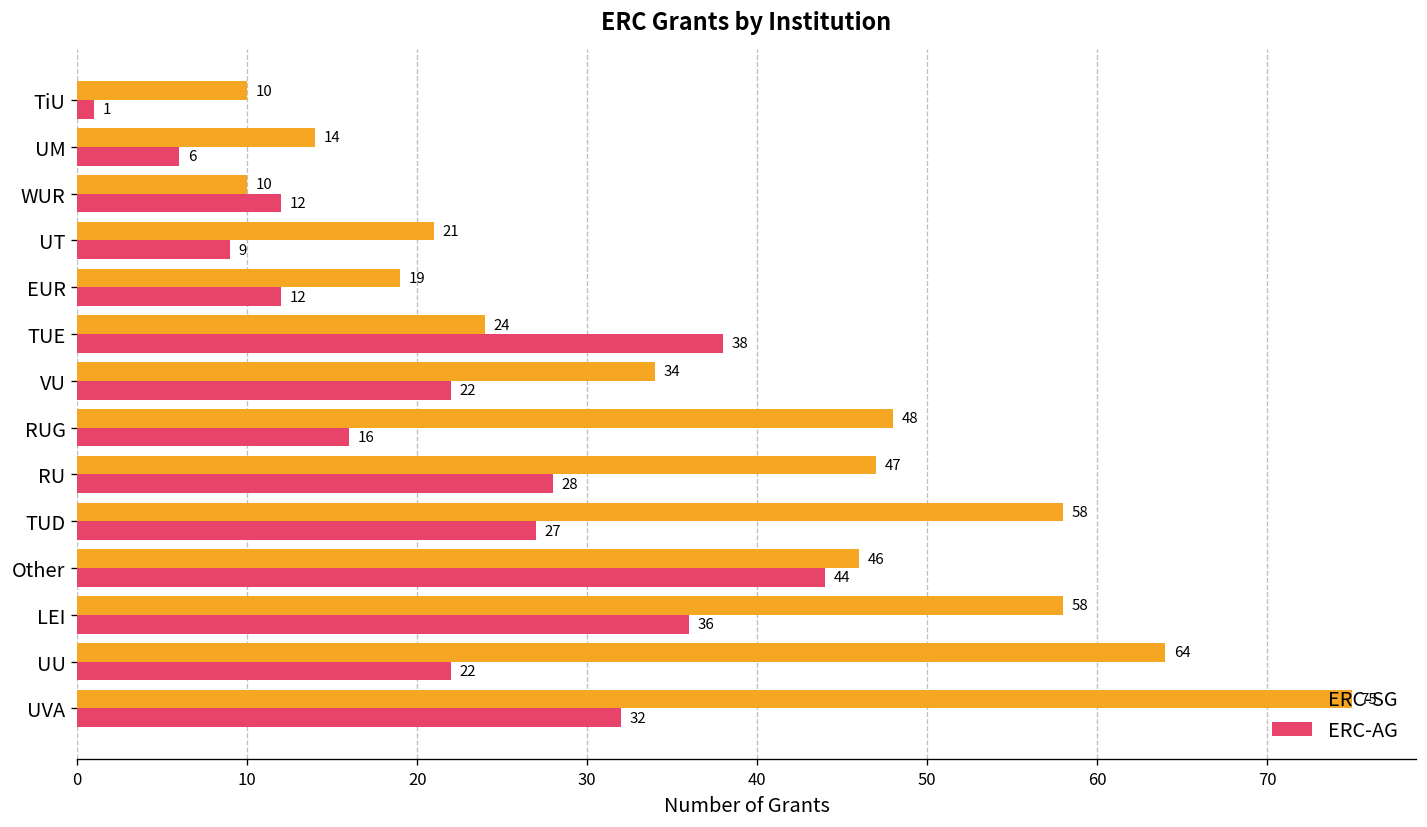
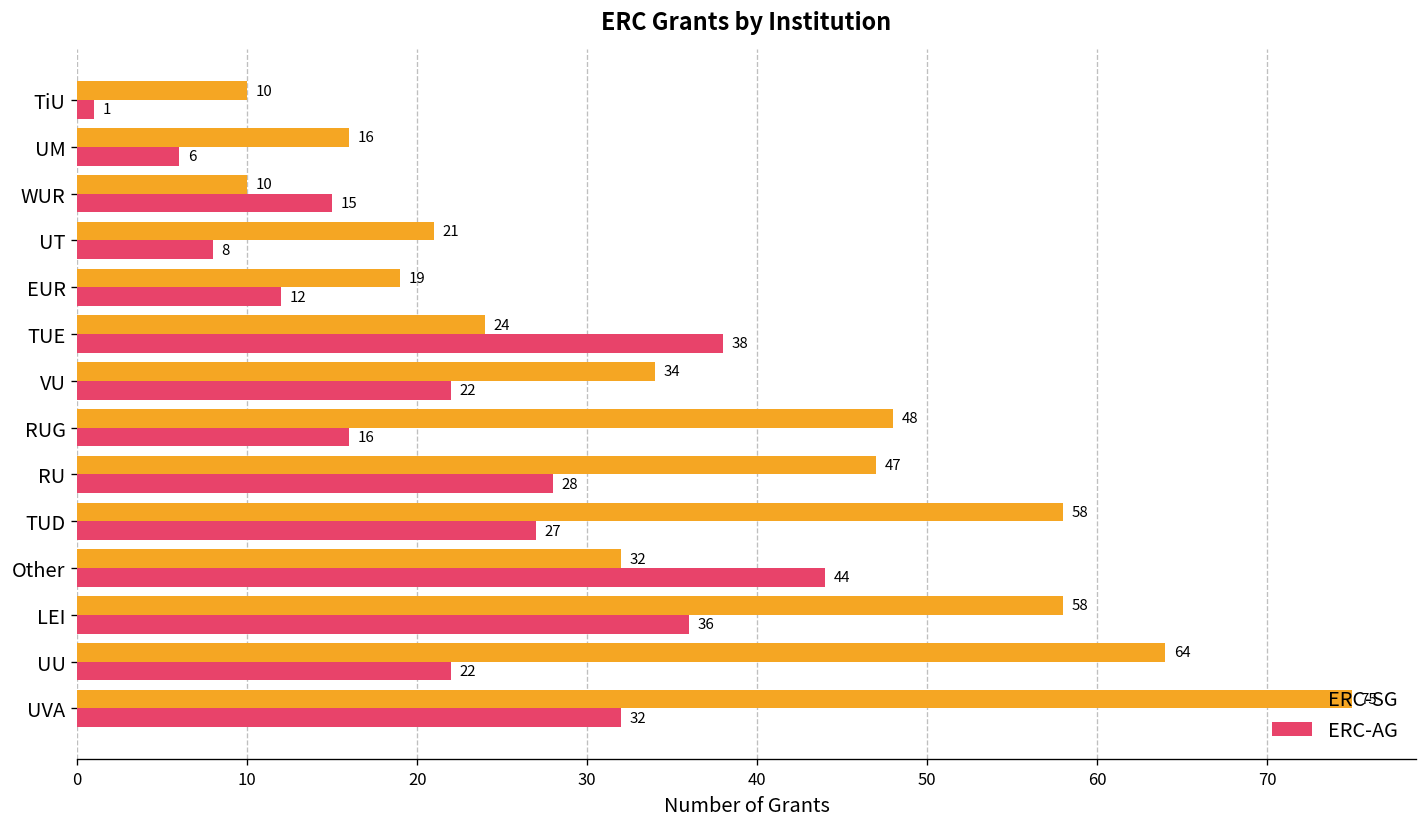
  {
    "ERC-SG": {
      "TiU": 10,
-     "UM": 14,
+     "UM": 16,
      "WUR": 10,
      "UT": 21,
      "EUR": 19,
      "TUE": 24,
      "VU": 34,
      "RUG": 48,
      "RU": 47,
      "TUD": 58,
-     "Other": 46,
+     "Other": 32,
      "LEI": 58,
      "UU": 64,
      "UVA": 75
    },
    "ERC-AG": {
      "TiU": 1,
      "UM": 6,
-     "WUR": 12,
-     "UT": 9,
+     "WUR": 15,
+     "UT": 8,
      "EUR": 12,
      "TUE": 38,
      "VU": 22,
      "RUG": 16,
      "RU": 28,
      "TUD": 27,
      "Other": 44,
      "LEI": 36,
      "UU": 22,
      "UVA": 32
    }
  }
